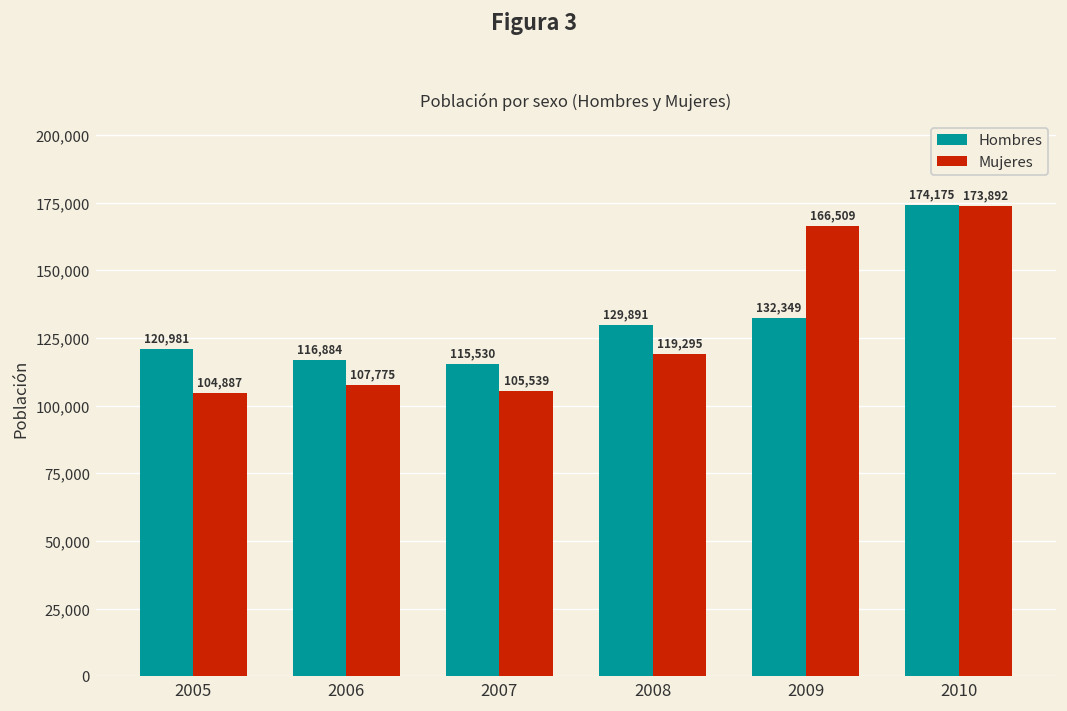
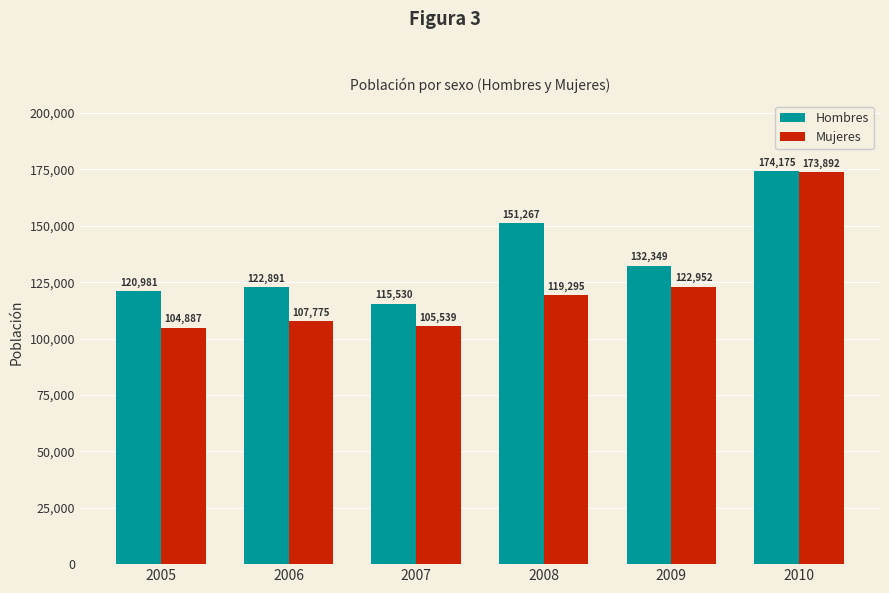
  {
    "Hombres": {
      "2005": "120,981",
-     "2006": "116,884",
+     "2006": "122,891",
      "2007": "115,530",
-     "2008": "129,891",
+     "2008": "151,267",
      "2009": "132,349",
      "2010": "174,175"
    },
    "Mujeres": {
      "2005": "104,887",
      "2006": "107,775",
      "2007": "105,539",
      "2008": "119,295",
-     "2009": "166,509",
+     "2009": "122,952",
      "2010": "173,892"
    }
  }
